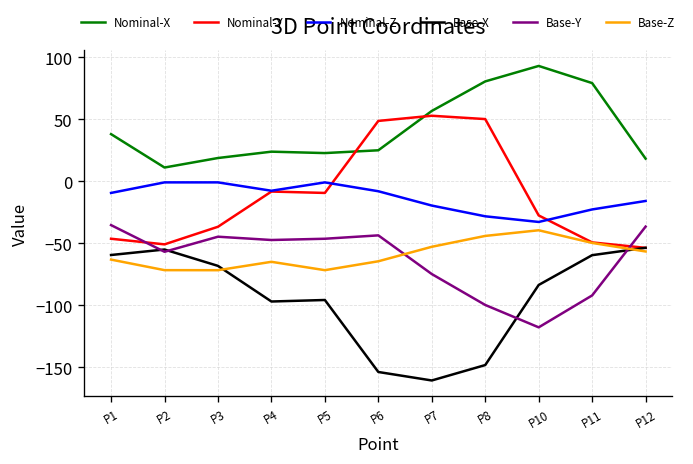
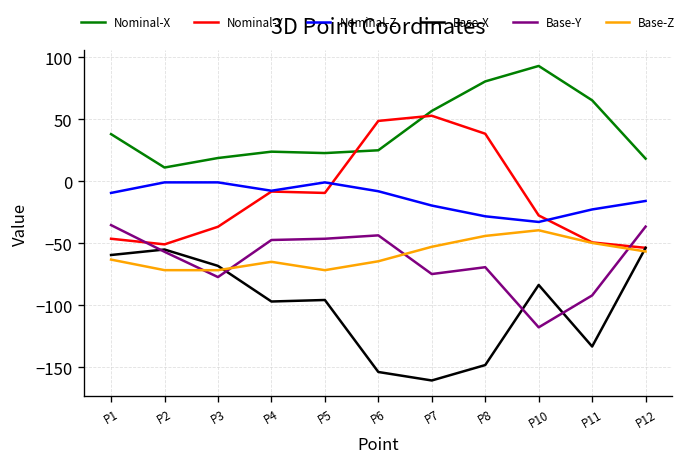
  {
    "Nominal-X": {
      "P1": 38,
      "P2": 11,
      "P3": 19,
      "P4": 24,
      "P5": 23,
      "P6": 25,
      "P7": 57,
      "P8": 81,
      "P10": 93,
-     "P11": 79,
+     "P11": 65,
      "P12": 18
    },
    "Nominal-Y": {
      "P1": -46,
      "P2": -51,
      "P3": -37,
      "P5": -9,
      "P6": 49,
      "P7": 53,
-     "P8": 50,
+     "P8": 38,
      "P10": -28
    },
    "Nominal-Z": {
      "P1": -9,
      "P2": -1,
      "P3": -1,
      "P5": -1,
      "P6": -8,
      "P7": -20,
      "P8": -28,
      "P10": -33,
      "P11": -23,
      "P12": -16
    },
    "Base-X": {
      "P1": -60,
      "P3": -68,
      "P4": -97,
      "P5": -96,
      "P6": -154,
      "P7": -161,
      "P8": -148,
      "P10": -84,
-     "P11": -60
+     "P11": -133
    },
    "Base-Y": {
      "P1": -35,
-     "P3": -45,
+     "P3": -77,
      "P4": -47,
      "P5": -46,
      "P6": -44,
      "P7": -75,
-     "P8": -100,
+     "P8": -69,
      "P10": -118,
      "P11": -92,
      "P12": -37
    },
    "Base-Z": {
      "P1": -63,
      "P2": -72,
      "P3": -72,
      "P4": -65,
      "P5": -72,
      "P6": -65,
      "P7": -53,
      "P8": -44,
      "P10": -40,
      "P12": -57
    }
  }
